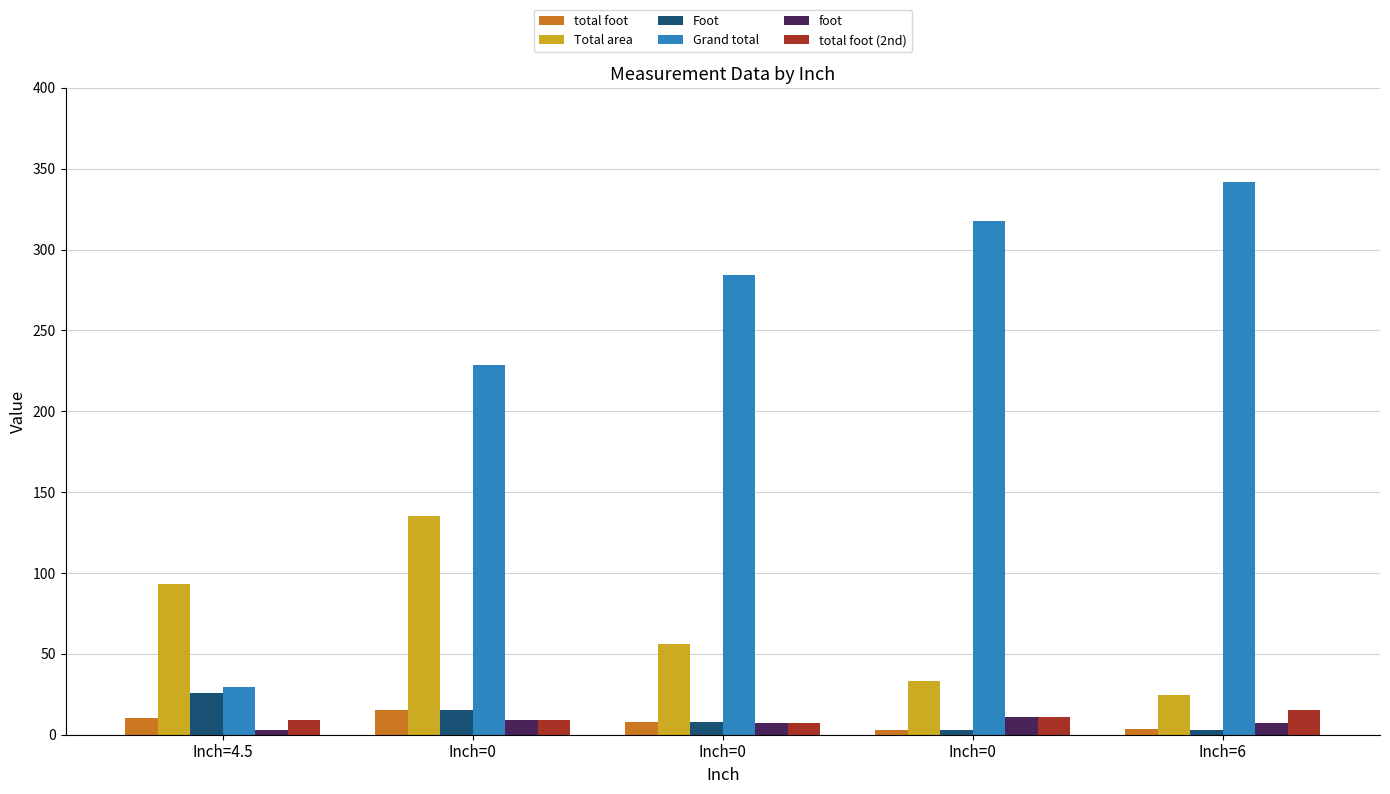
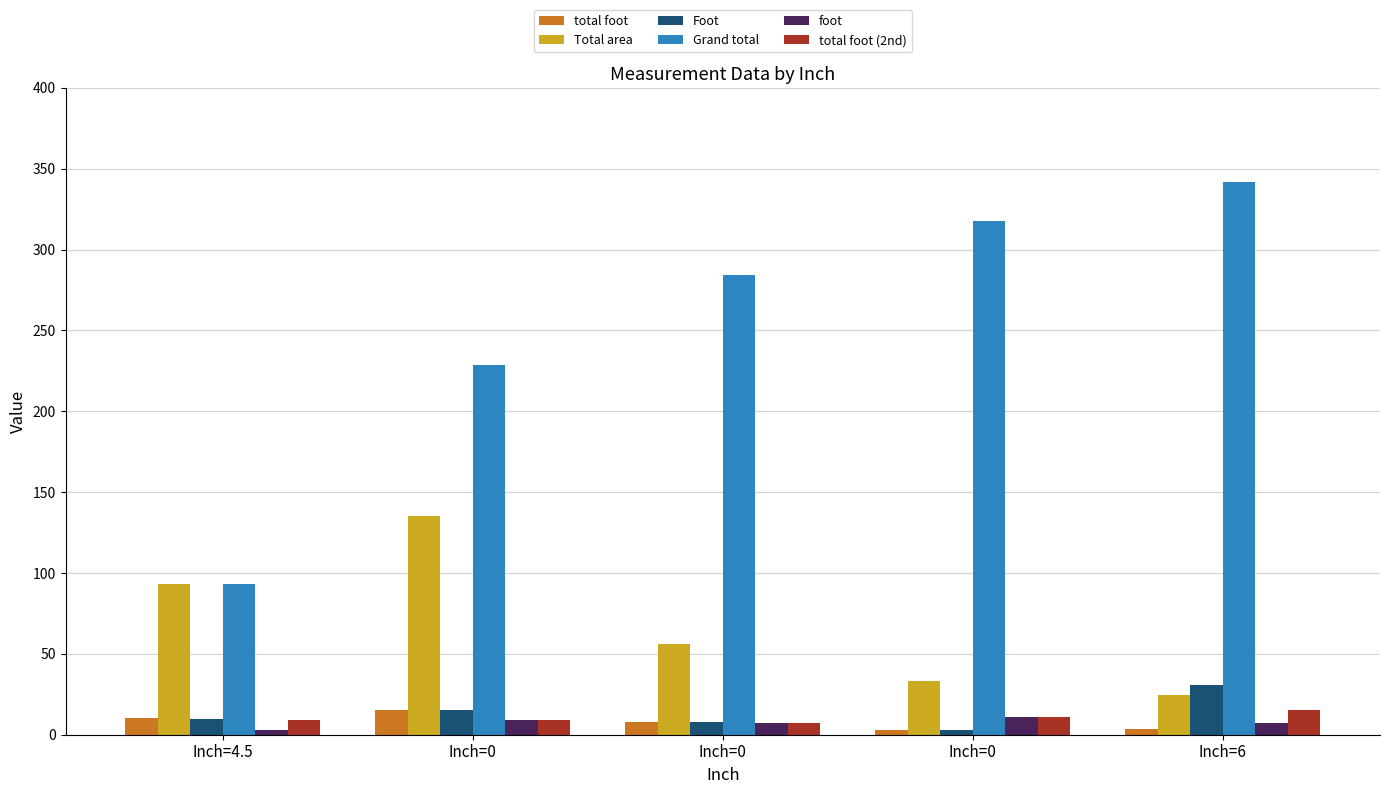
  {
    "Foot": {
-     "Inch=4.5": 26,
-     "Inch=6": 3
+     "Inch=4.5": 10,
+     "Inch=6": 31
    },
    "Grand total": {
-     "Inch=4.5": 30,
+     "Inch=4.5": 93,
      "Inch=6": 342
    },
    "foot": {
      "Inch=4.5": 3,
      "Inch=6": 7
    },
    "total foot (2nd)": {
      "Inch=4.5": 9,
      "Inch=6": 15
    }
  }
